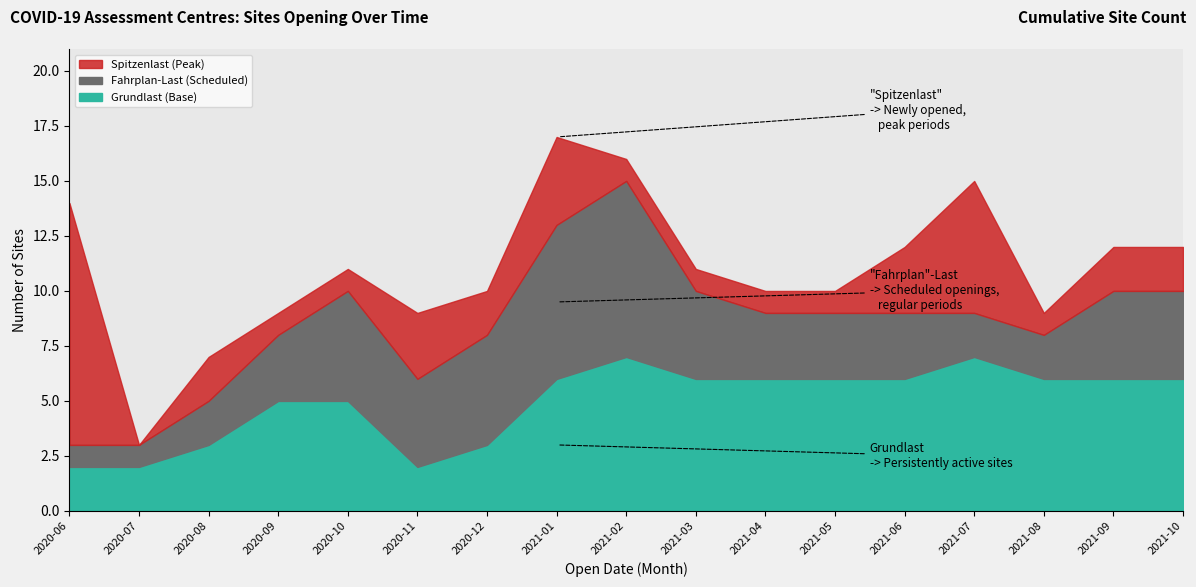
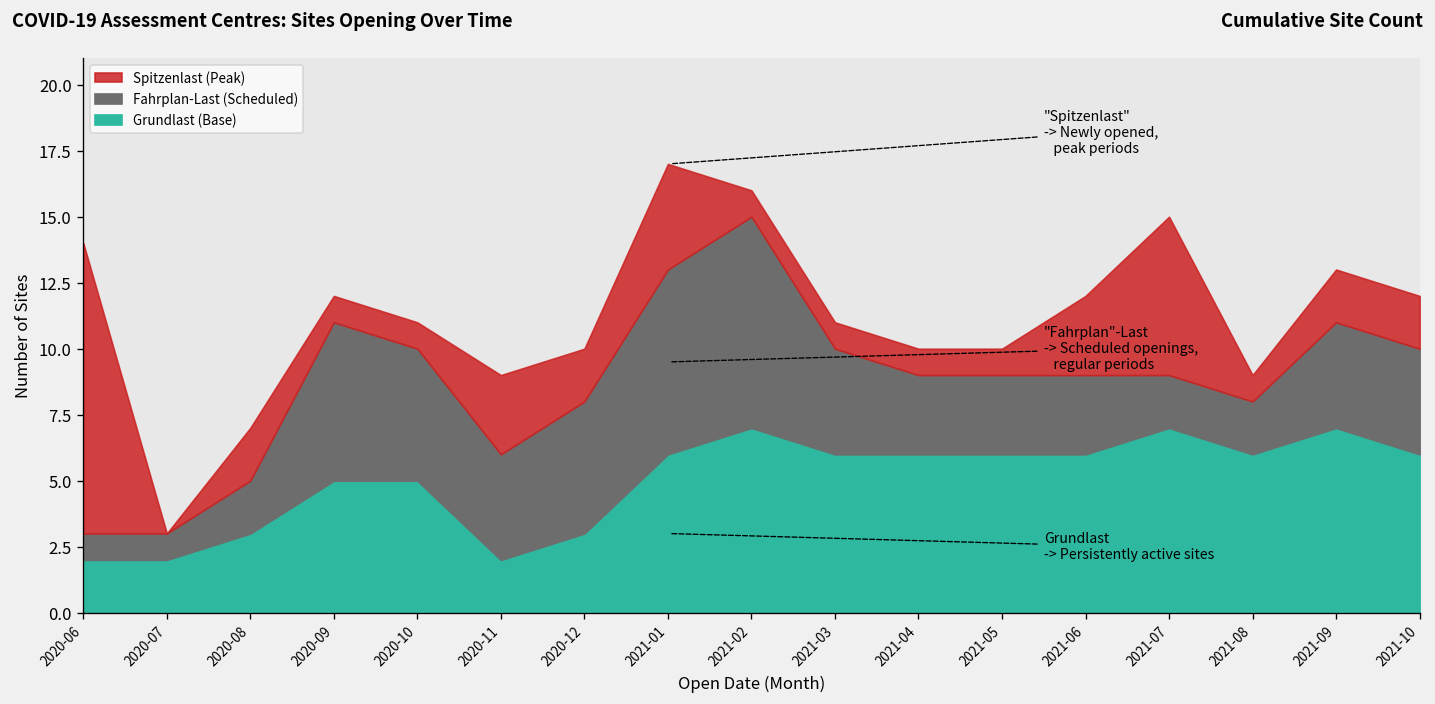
  {
    "Grundlast (Base)": {
-     "2021-09": 6
+     "2021-09": 7
    },
    "Fahrplan-Last (Scheduled)": {
      "2020-06": 1,
      "2020-08": 2,
-     "2020-09": 3,
+     "2020-09": 6,
      "2020-10": 5,
      "2020-11": 4,
      "2020-12": 5,
      "2021-01": 7,
      "2021-02": 8,
      "2021-03": 4,
      "2021-04": 3,
      "2021-05": 3,
      "2021-06": 3,
      "2021-07": 2,
      "2021-08": 2,
      "2021-09": 4,
      "2021-10": 4
    },
    "Spitzenlast (Peak)": {
      "2020-06": 11,
      "2020-08": 2,
      "2020-09": 1,
      "2020-10": 1,
      "2020-11": 3,
      "2020-12": 2,
      "2021-01": 4,
      "2021-02": 1,
      "2021-03": 1,
      "2021-04": 1,
      "2021-05": 1,
      "2021-06": 3,
      "2021-07": 6,
      "2021-08": 1,
      "2021-09": 2,
      "2021-10": 2
    }
  }
